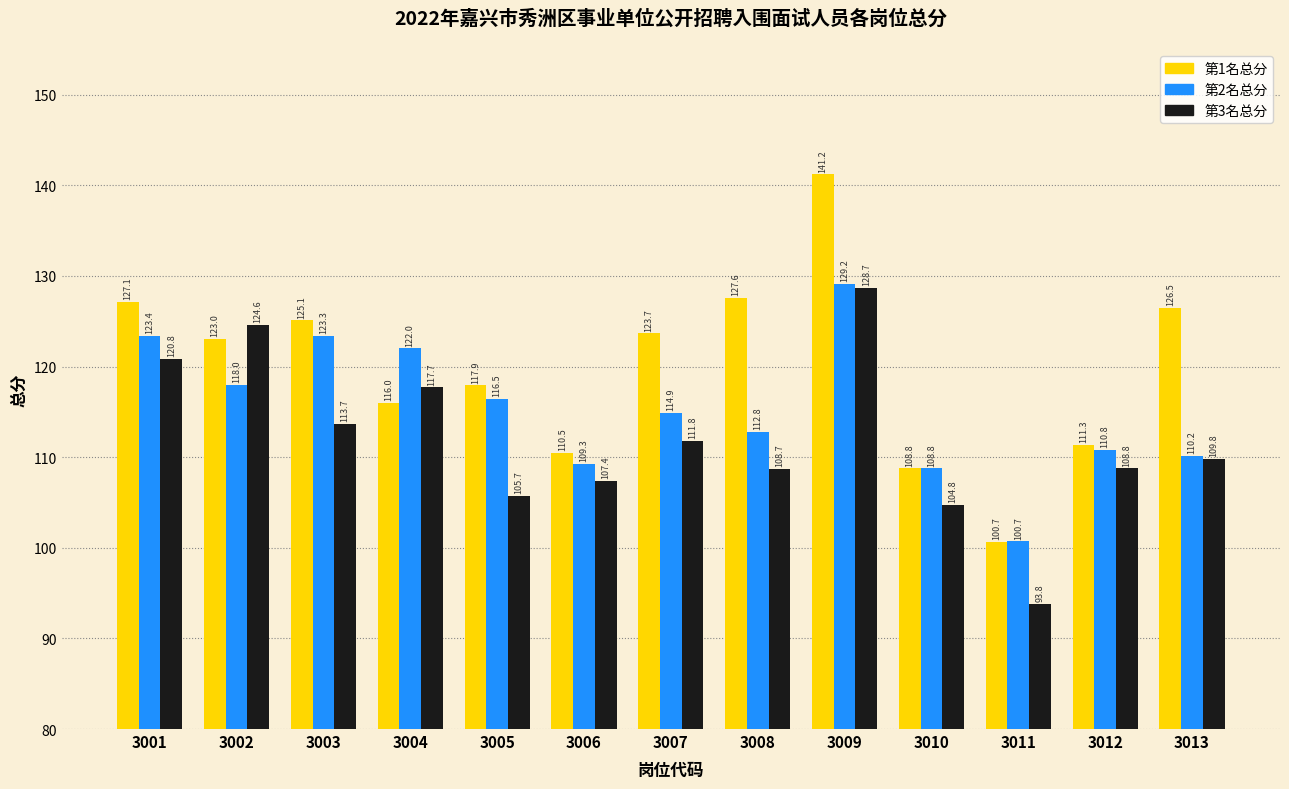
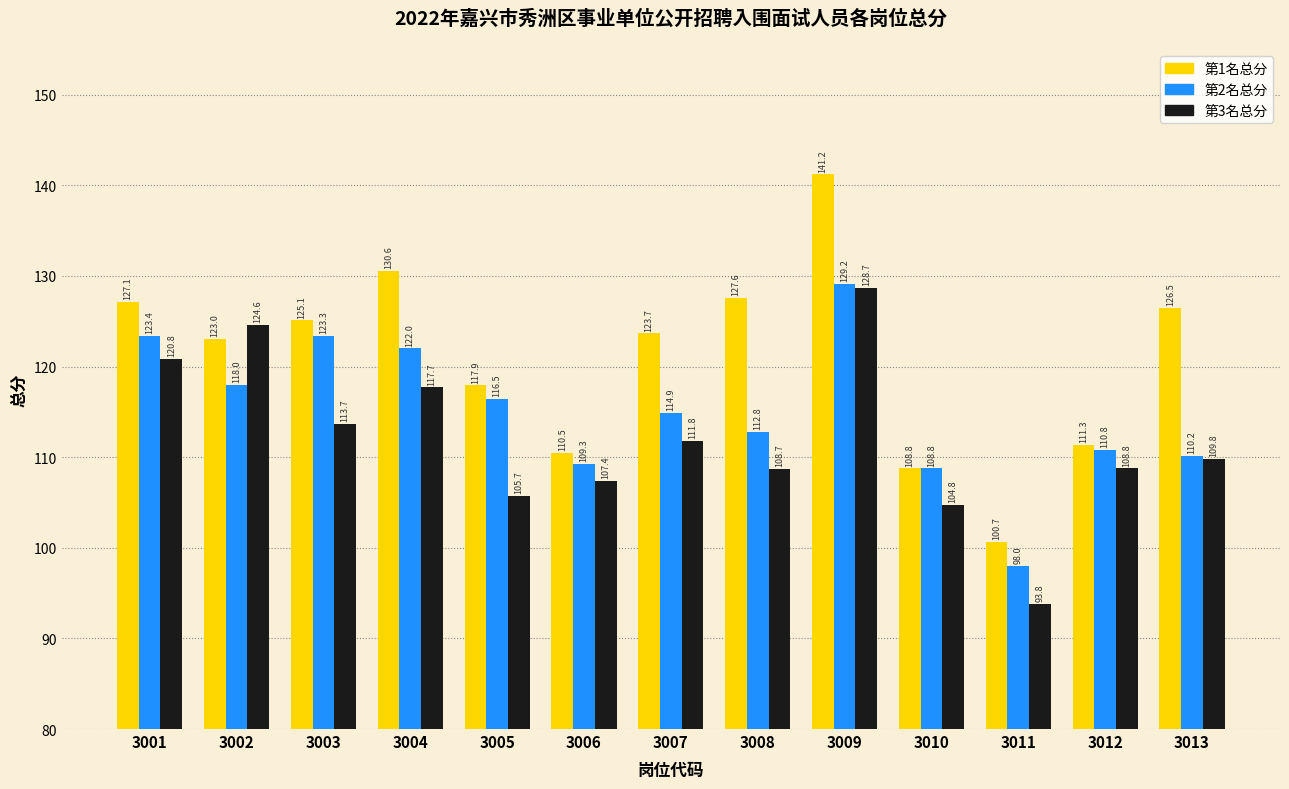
  {
    "第1名总分": {
      "3001": 127.1,
      "3002": 123.0,
      "3003": 125.1,
-     "3004": 116.0,
+     "3004": 130.6,
      "3005": 117.9,
      "3006": 110.5,
      "3007": 123.7,
      "3008": 127.6,
      "3009": 141.2,
      "3010": 108.8,
      "3011": 100.7,
      "3012": 111.3,
      "3013": 126.5
    },
    "第2名总分": {
      "3001": 123.4,
      "3002": 118.0,
      "3003": 123.3,
      "3004": 122.0,
      "3005": 116.5,
      "3006": 109.3,
      "3007": 114.9,
      "3008": 112.8,
      "3009": 129.2,
      "3010": 108.8,
-     "3011": 100.7,
+     "3011": 98.0,
      "3012": 110.8,
      "3013": 110.2
    },
    "第3名总分": {
      "3001": 120.8,
      "3002": 124.6,
      "3003": 113.7,
      "3004": 117.7,
      "3005": 105.7,
      "3006": 107.4,
      "3007": 111.8,
      "3008": 108.7,
      "3009": 128.7,
      "3010": 104.8,
      "3011": 93.8,
      "3012": 108.8,
      "3013": 109.8
    }
  }
